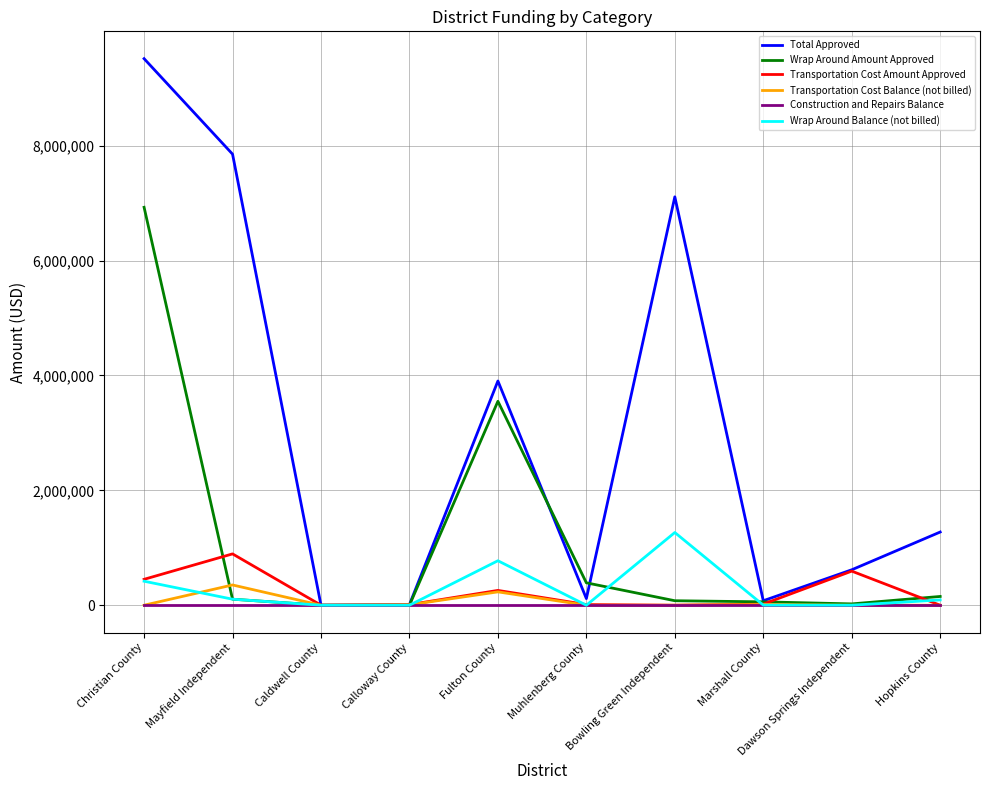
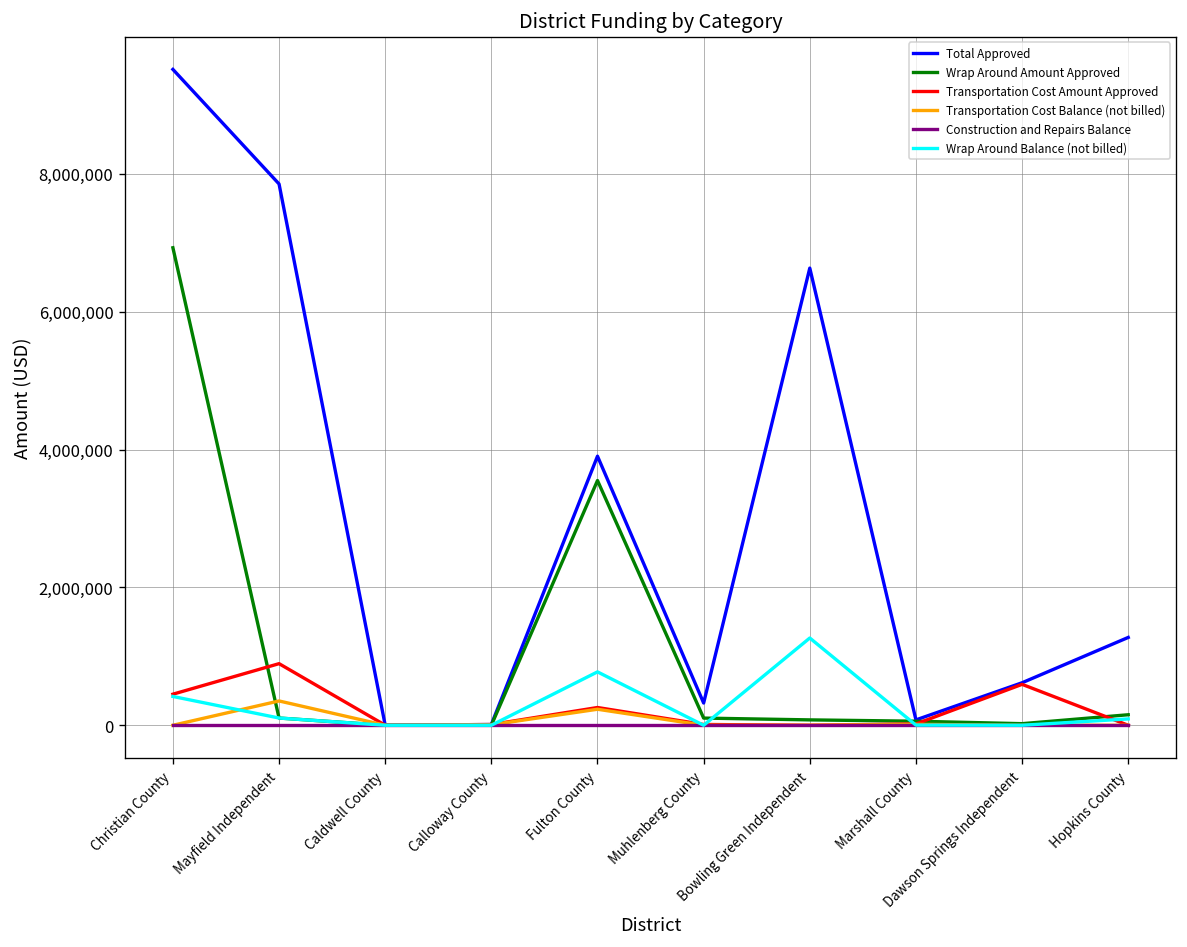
  {
    "Total Approved": {
      "Christian County": "9,500,000",
      "Mayfield Independent": "7,900,000",
      "Fulton County": "3,900,000",
-     "Muhlenberg County": "100,000",
-     "Bowling Green Independent": "7,100,000",
+     "Muhlenberg County": "300,000",
+     "Bowling Green Independent": "6,600,000",
      "Hopkins County": "1,300,000"
    },
    "Wrap Around Amount Approved": {
      "Christian County": "6,900,000",
      "Fulton County": "3,600,000",
-     "Muhlenberg County": "400,000",
+     "Muhlenberg County": "100,000",
      "Bowling Green Independent": "100,000",
      "Hopkins County": "200,000"
    },
    "Transportation Cost Amount Approved": {
      "Mayfield Independent": "900,000"
    },
    "Transportation Cost Balance (not billed)": {
      "Mayfield Independent": "400,000"
    },
    "Construction and Repairs Balance": {
      "Mayfield Independent": "0",
      "Fulton County": "0"
    },
    "Wrap Around Balance (not billed)": {
      "Fulton County": "800,000",
      "Bowling Green Independent": "1,300,000",
      "Hopkins County": "100,000"
    }
  }
